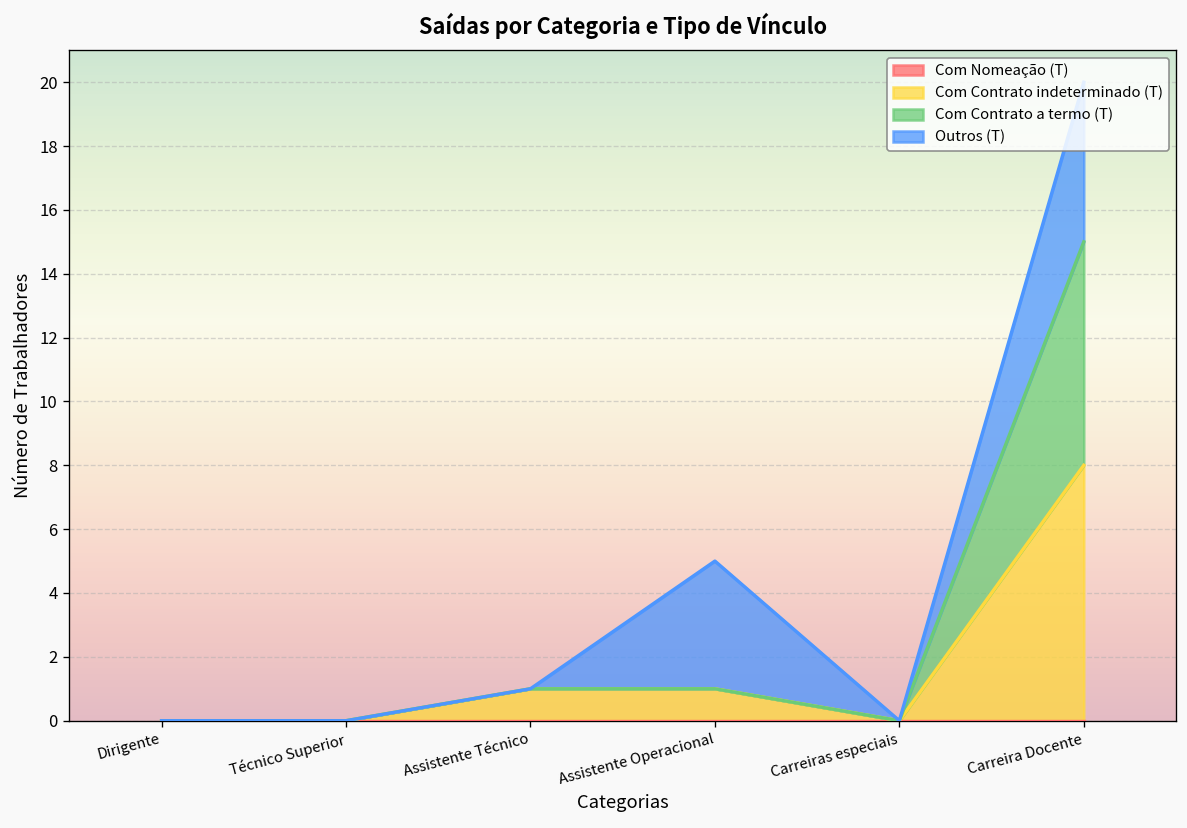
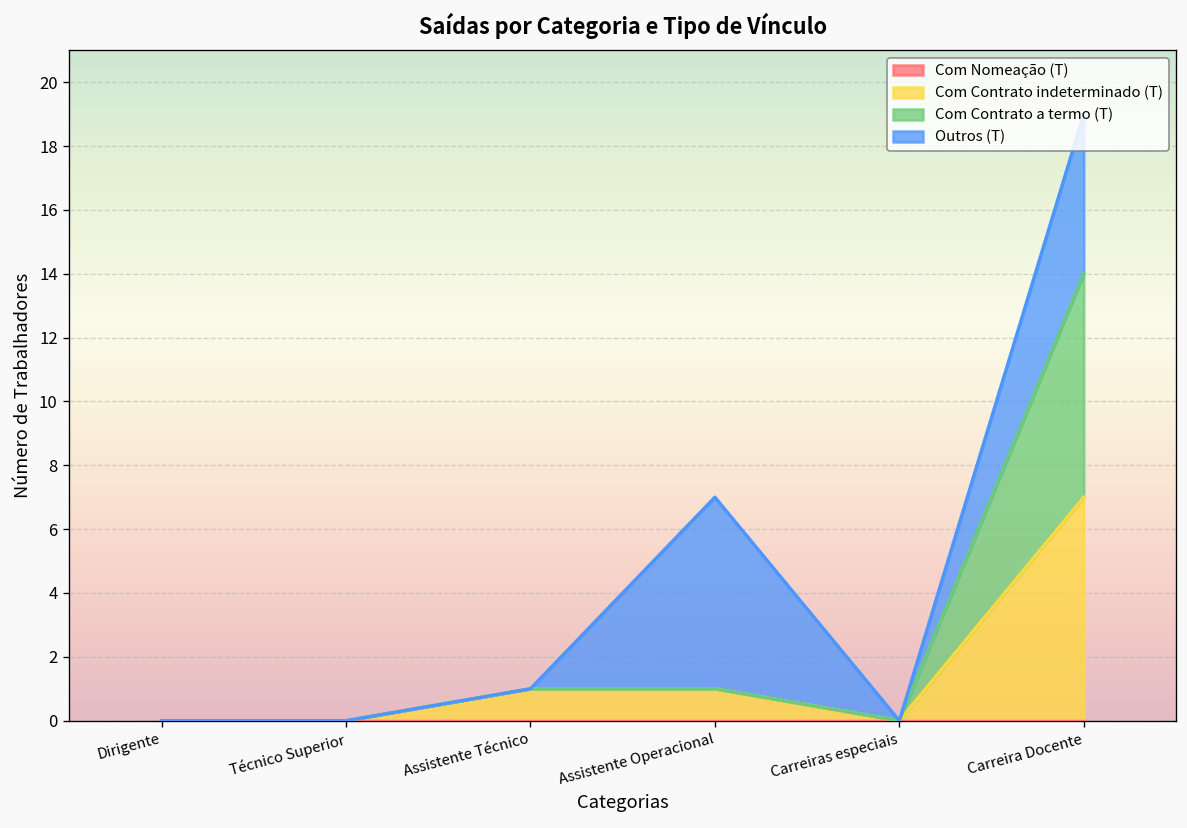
  {
    "Com Nomeação (T)": {
      "Assistente Técnico": 0,
      "Assistente Operacional": 0,
      "Carreira Docente": 0
    },
    "Com Contrato indeterminado (T)": {
-     "Carreira Docente": 8
+     "Carreira Docente": 7
    },
    "Com Contrato a termo (T)": {
      "Carreira Docente": 7
    },
    "Outros (T)": {
-     "Assistente Operacional": 4
+     "Assistente Operacional": 6
    }
  }
